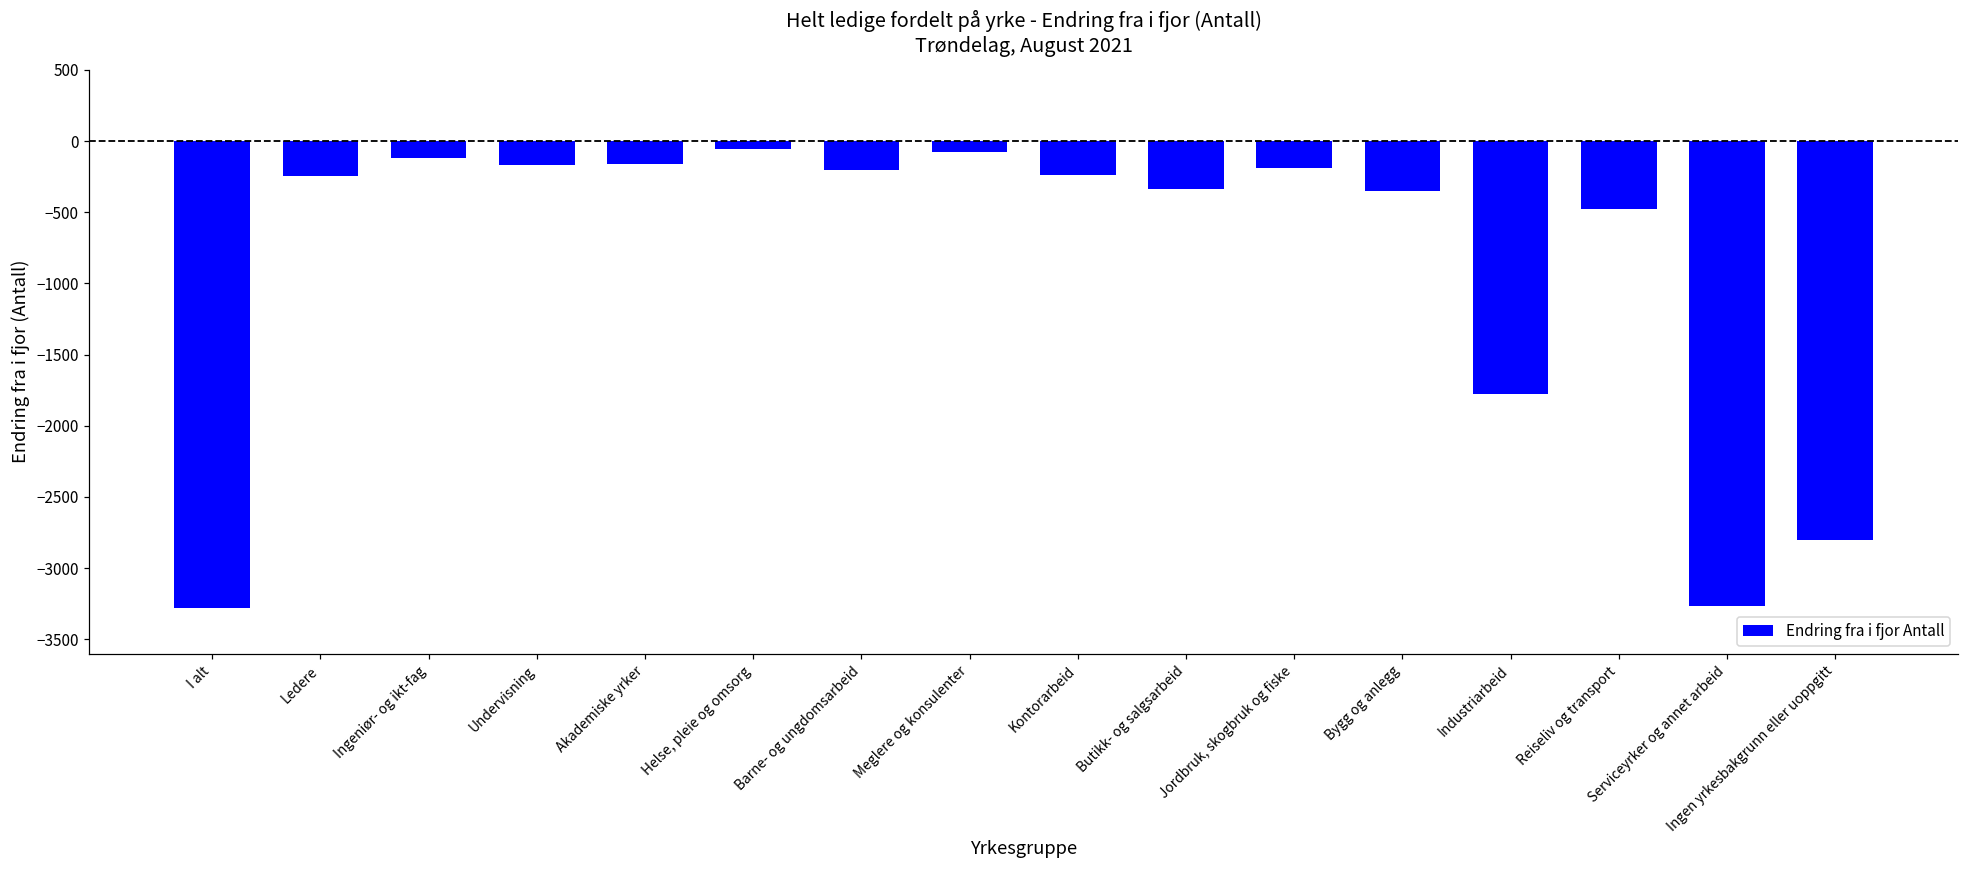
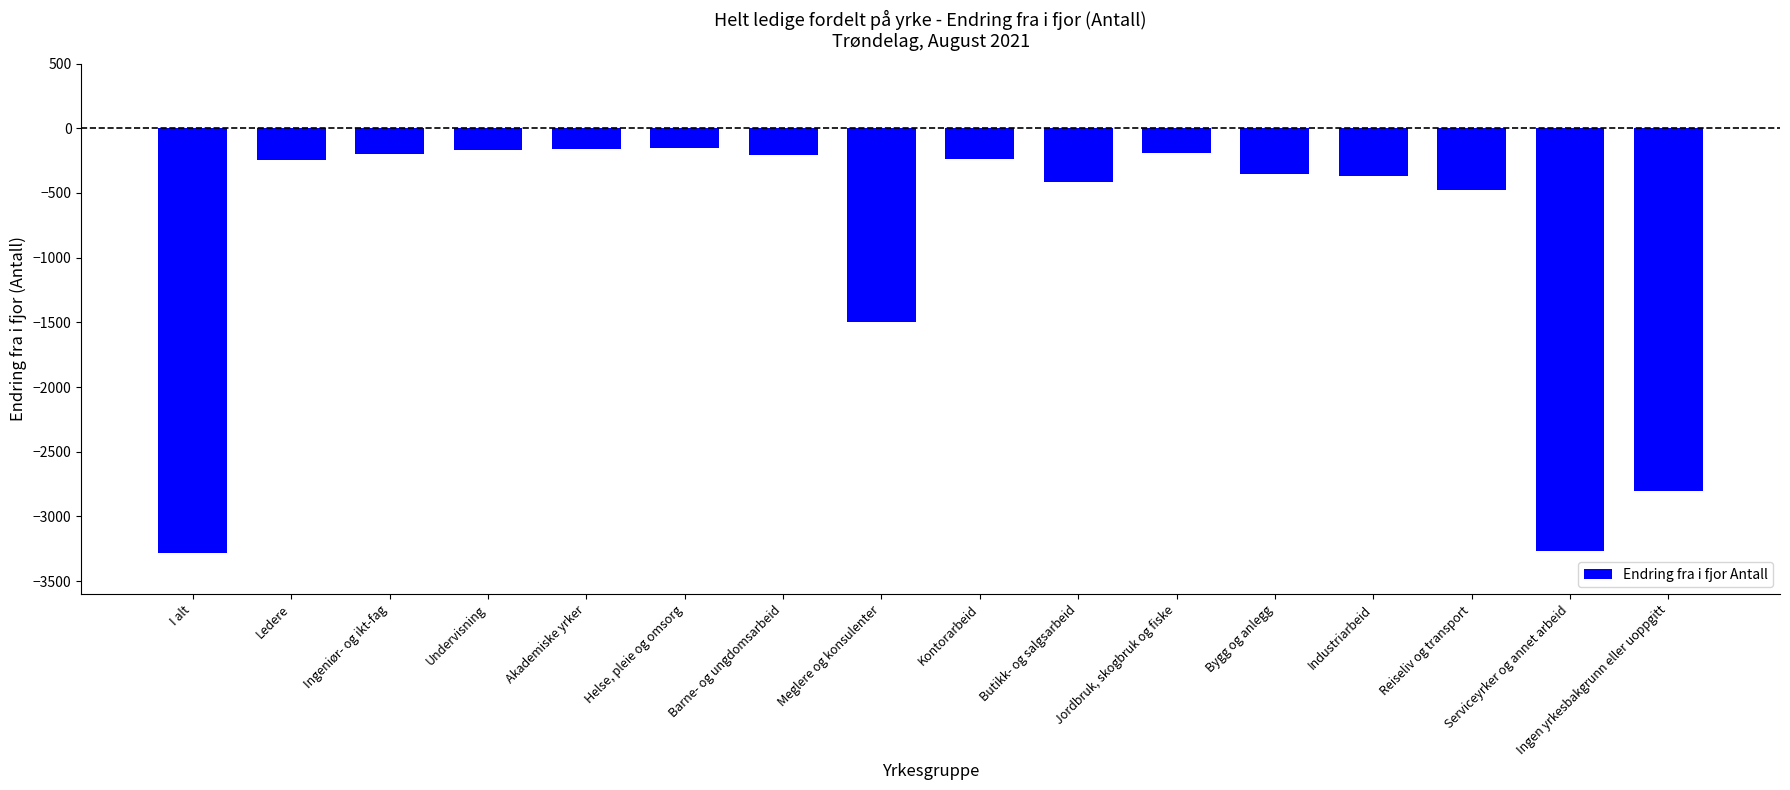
  {
    "I alt": -3280,
    "Ledere": -240,
-   "Ingeniør- og ikt-fag": -120,
+   "Ingeniør- og ikt-fag": -200,
    "Undervisning": -170,
    "Akademiske yrker": -160,
-   "Helse, pleie og omsorg": -60,
+   "Helse, pleie og omsorg": -150,
    "Barne- og ungdomsarbeid": -210,
-   "Meglere og konsulenter": -80,
+   "Meglere og konsulenter": -1500,
    "Kontorarbeid": -240,
-   "Butikk- og salgsarbeid": -340,
+   "Butikk- og salgsarbeid": -420,
    "Jordbruk, skogbruk og fiske": -190,
    "Bygg og anlegg": -350,
-   "Industriarbeid": -1780,
+   "Industriarbeid": -370,
    "Reiseliv og transport": -480,
    "Serviceyrker og annet arbeid": -3270,
    "Ingen yrkesbakgrunn eller uoppgitt": -2800
  }
